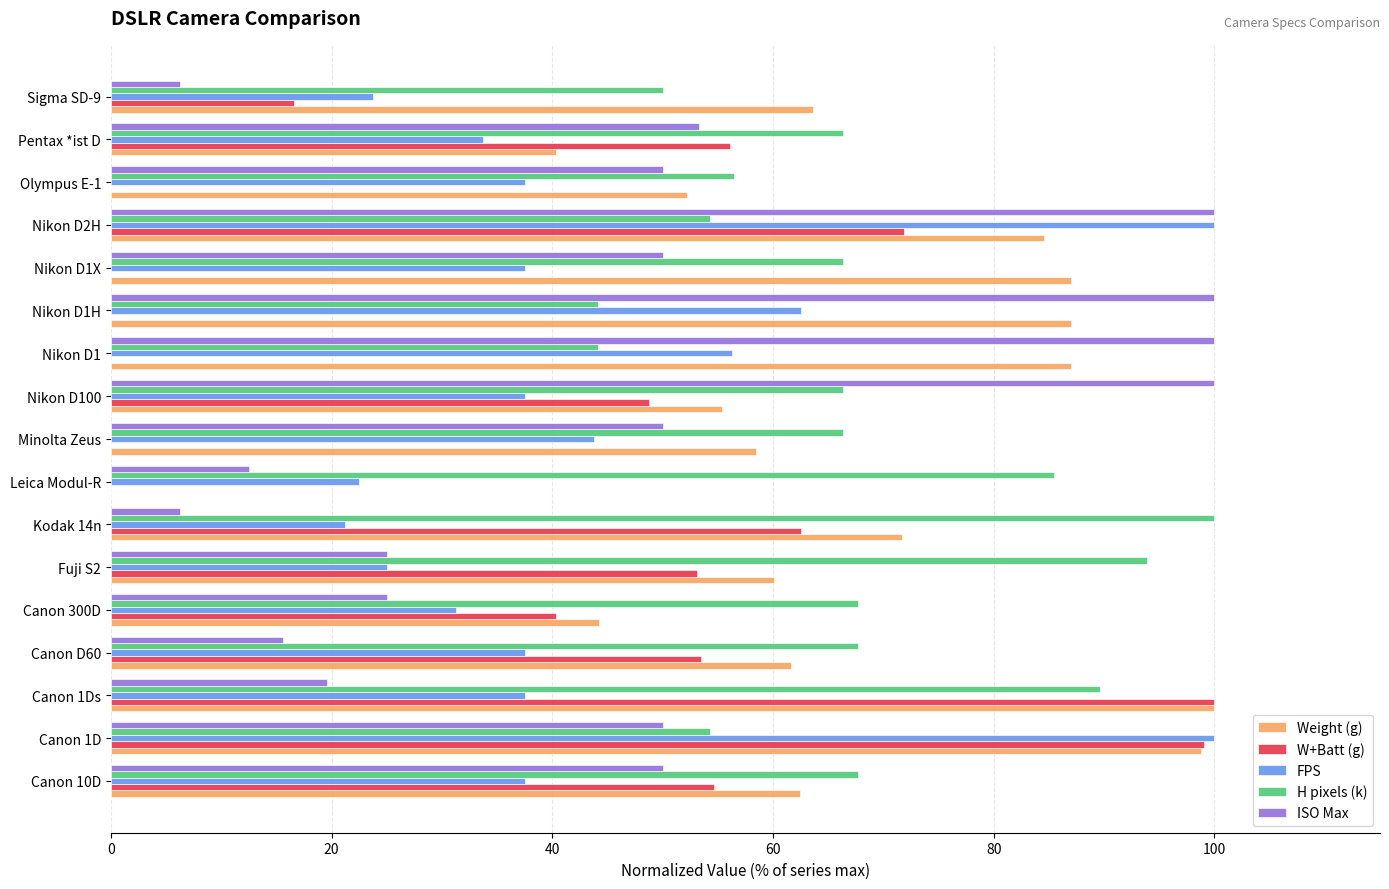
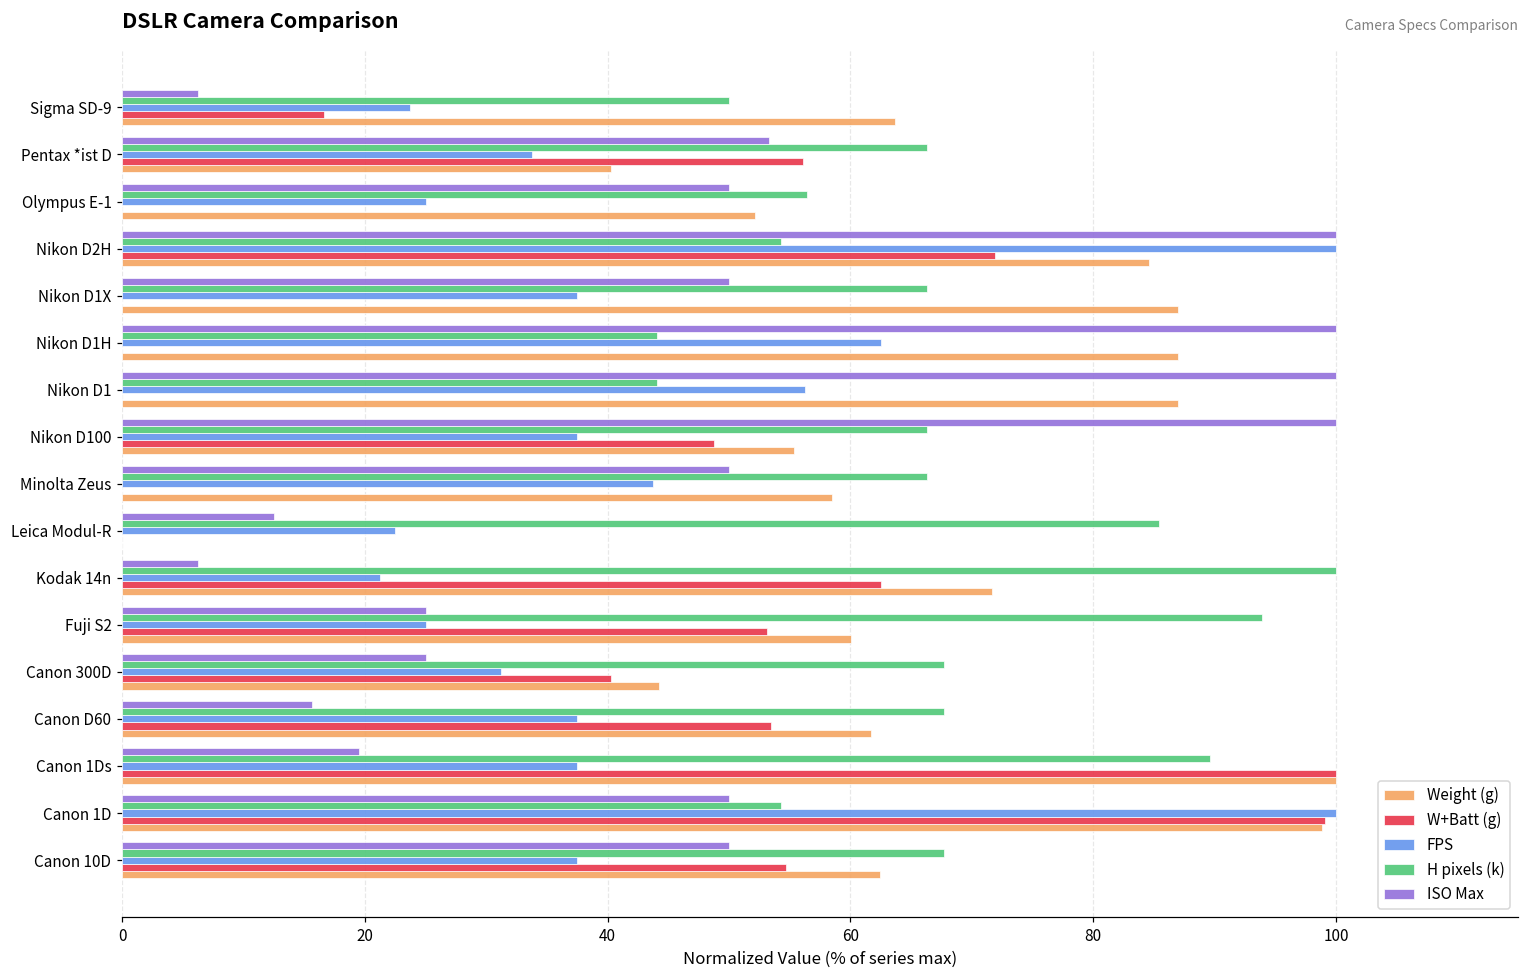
  {
    "Weight (g)": {
      "Sigma SD-9": 63.6,
      "Pentax *ist D": 40.3,
      "Olympus E-1": 52.2,
      "Nikon D2H": 84.6,
      "Nikon D1X": 87.0,
      "Nikon D1H": 87.0,
      "Nikon D1": 87.0,
      "Nikon D100": 55.3,
      "Minolta Zeus": 58.5,
      "Leica Modul-R": 0.0,
      "Kodak 14n": 71.7,
      "Fuji S2": 60.1,
      "Canon 300D": 44.3,
      "Canon D60": 61.7,
      "Canon 1Ds": 100.0,
      "Canon 1D": 98.8,
      "Canon 10D": 62.5
    },
    "W+Batt (g)": {
      "Sigma SD-9": 16.6,
      "Pentax *ist D": 56.1,
      "Olympus E-1": 0.0,
      "Nikon D2H": 71.9,
      "Nikon D1X": 0.0,
      "Nikon D1H": 0.0,
      "Nikon D1": 0.0,
      "Nikon D100": 48.8,
      "Minolta Zeus": 0.0,
      "Leica Modul-R": 0.0,
      "Kodak 14n": 62.5,
      "Fuji S2": 53.1,
      "Canon 300D": 40.3,
      "Canon D60": 53.4,
      "Canon 1Ds": 100.0,
      "Canon 1D": 99.1,
      "Canon 10D": 54.7
    },
    "FPS": {
      "Sigma SD-9": 23.8,
      "Pentax *ist D": 33.8,
-     "Olympus E-1": 37.5,
+     "Olympus E-1": 25.0,
      "Nikon D2H": 100.0,
      "Nikon D1X": 37.5,
      "Nikon D1H": 62.5,
      "Nikon D1": 56.3,
      "Nikon D100": 37.5,
      "Minolta Zeus": 43.8,
      "Leica Modul-R": 22.5,
      "Kodak 14n": 21.3,
      "Fuji S2": 25.0,
      "Canon 300D": 31.3,
      "Canon D60": 37.5,
      "Canon 1Ds": 37.5,
      "Canon 1D": 100.0,
      "Canon 10D": 37.5
    },
    "H pixels (k)": {
      "Sigma SD-9": 50.0,
      "Pentax *ist D": 66.3,
      "Olympus E-1": 56.4,
      "Nikon D2H": 54.3,
      "Nikon D1X": 66.3,
      "Nikon D1H": 44.1,
      "Nikon D1": 44.1,
      "Nikon D100": 66.3,
      "Minolta Zeus": 66.3,
      "Leica Modul-R": 85.4,
      "Kodak 14n": 100.0,
      "Fuji S2": 93.9,
      "Canon 300D": 67.7,
      "Canon D60": 67.7,
      "Canon 1Ds": 89.6,
      "Canon 1D": 54.3,
      "Canon 10D": 67.7
    },
    "ISO Max": {
      "Sigma SD-9": 6.3,
      "Pentax *ist D": 53.3,
      "Olympus E-1": 50.0,
      "Nikon D2H": 100.0,
      "Nikon D1X": 50.0,
      "Nikon D1H": 100.0,
      "Nikon D1": 100.0,
      "Nikon D100": 100.0,
      "Minolta Zeus": 50.0,
      "Leica Modul-R": 12.5,
      "Kodak 14n": 6.3,
      "Fuji S2": 25.0,
      "Canon 300D": 25.0,
      "Canon D60": 15.6,
      "Canon 1Ds": 19.5,
      "Canon 1D": 50.0,
      "Canon 10D": 50.0
    }
  }
